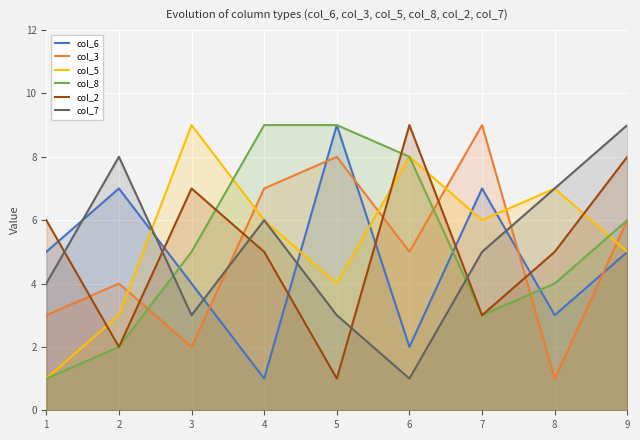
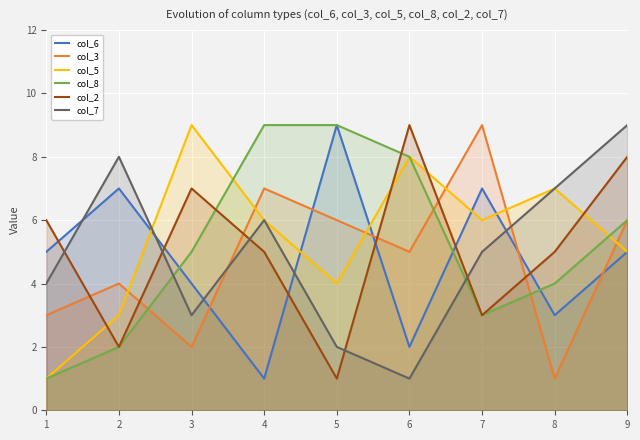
  {
    "col_6": {
      "1": 5,
      "2": 7,
      "3": 4,
      "4": 1,
      "6": 2,
      "7": 7,
      "8": 3
    },
    "col_3": {
      "1": 3,
      "2": 4,
      "3": 2,
      "4": 7,
-     "5": 8,
+     "5": 6,
      "6": 5,
      "7": 9,
      "8": 1
    },
    "col_5": {
      "2": 3,
      "3": 9,
      "5": 4,
      "7": 6
    },
    "col_8": {
      "3": 5,
      "4": 9,
      "8": 4
    },
    "col_2": {
      "1": 6,
      "3": 7,
      "4": 5,
      "5": 1,
      "6": 9,
      "8": 5,
      "9": 8
    },
    "col_7": {
      "1": 4,
      "2": 8,
      "3": 3,
-     "5": 3,
+     "5": 2,
      "6": 1,
      "7": 5,
      "9": 9
    }
  }
